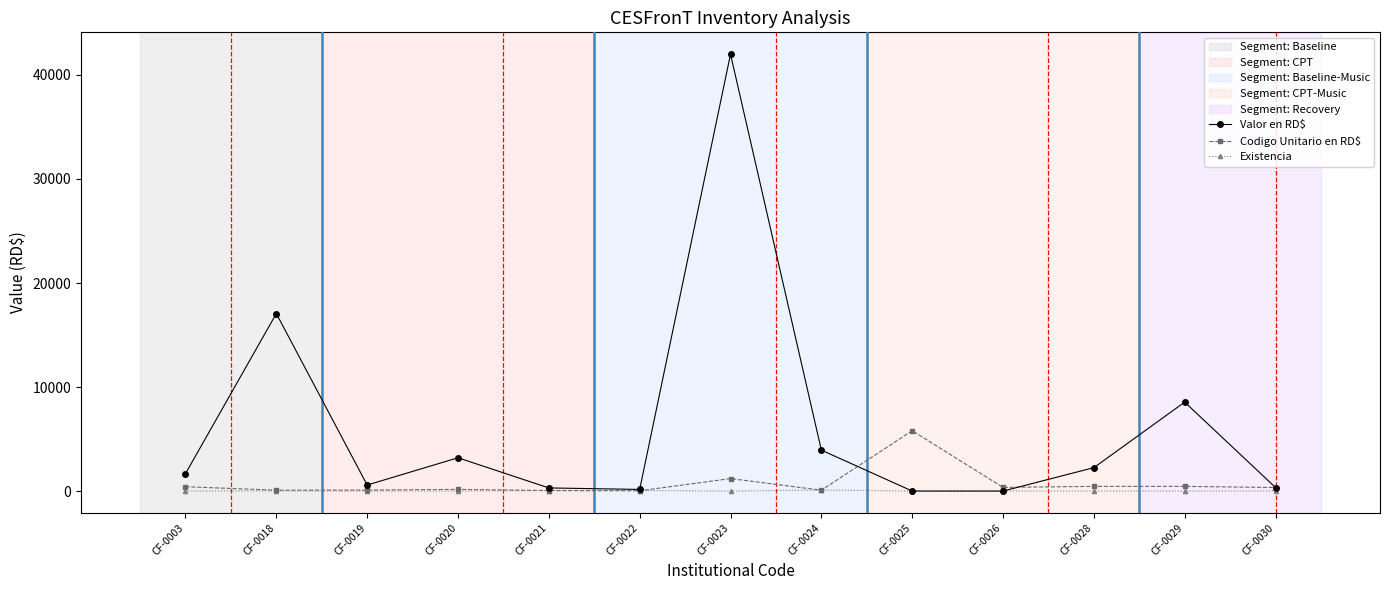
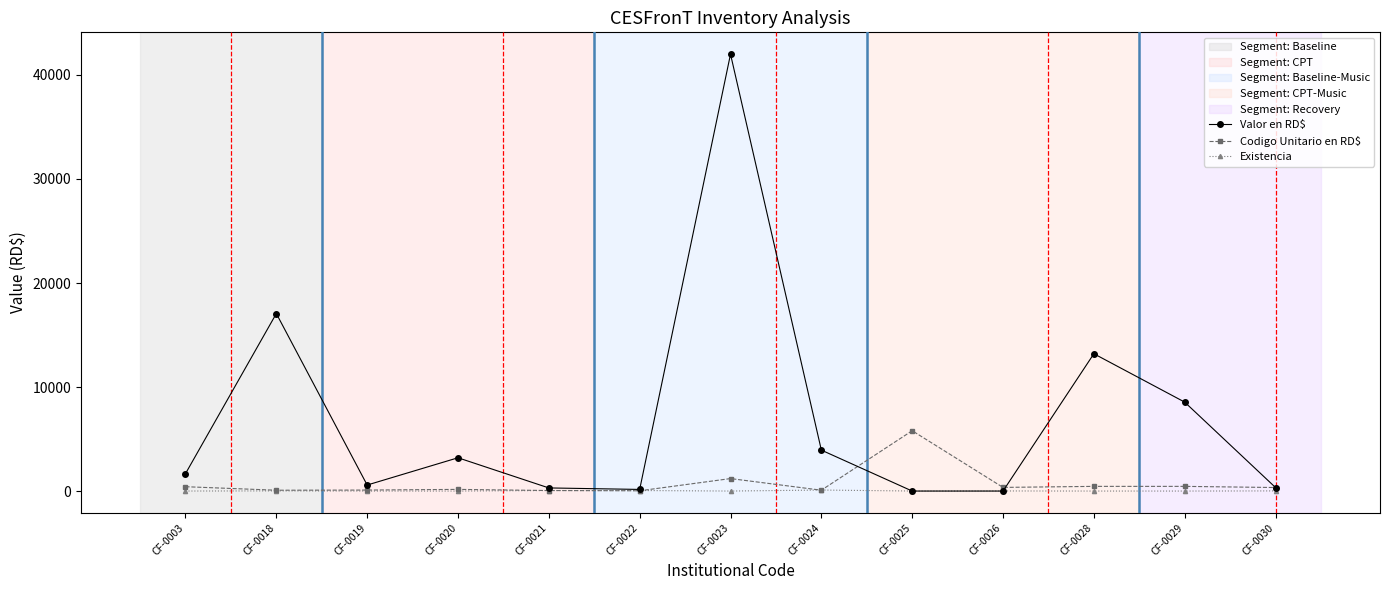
  {
    "Valor en RD$": {
      "CF-0003": 1700,
      "CF-0018": 17100,
      "CF-0019": 600,
      "CF-0020": 3200,
      "CF-0021": 300,
      "CF-0023": 42000,
      "CF-0024": 3900,
-     "CF-0028": 2300,
+     "CF-0028": 13200,
      "CF-0029": 8600
    }
  }
